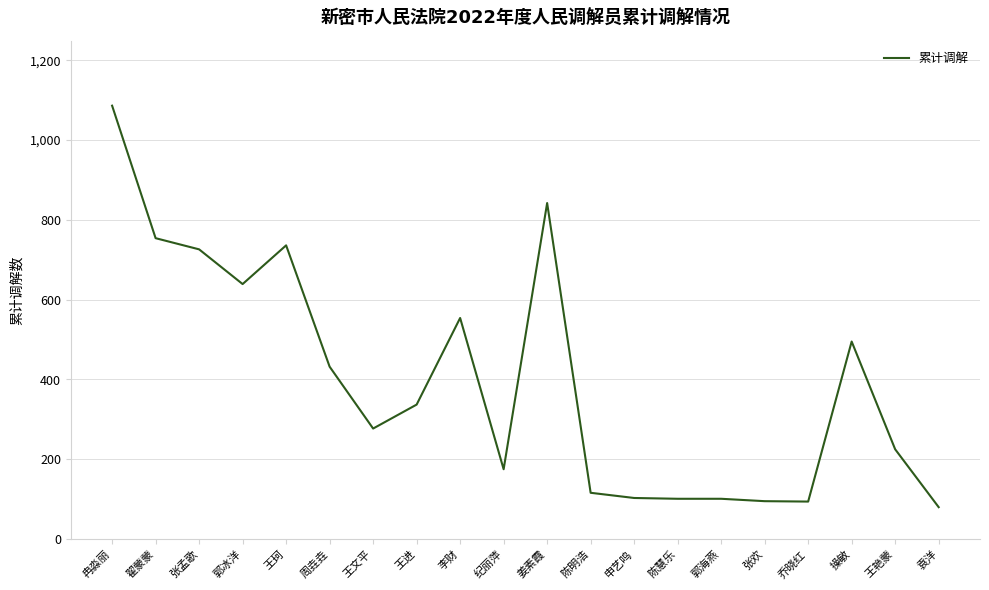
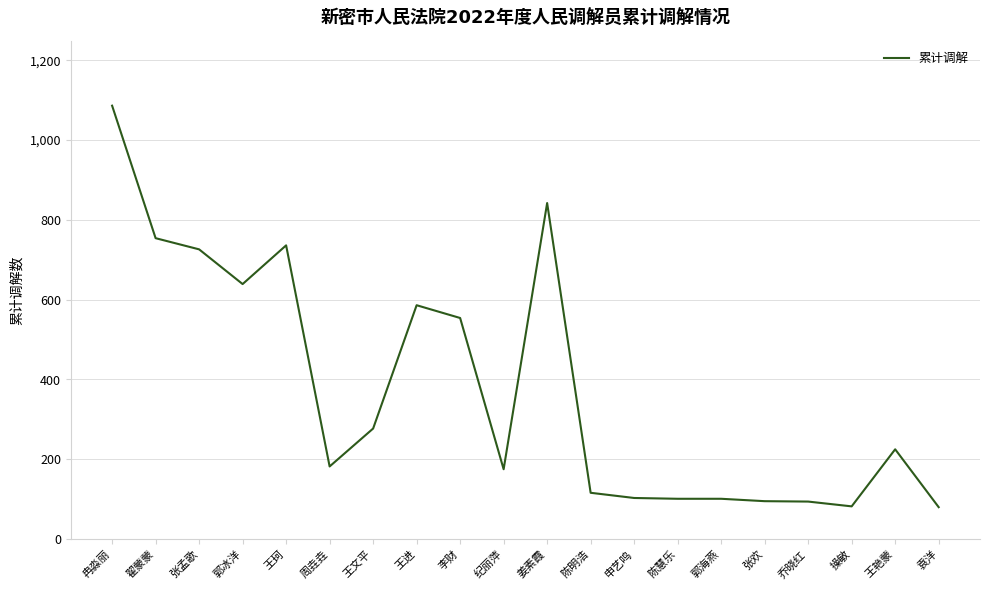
  {
    "冉淼丽": "1,090",
    "翟蒙蒙": "750",
    "张孟歌": "730",
    "郭冰洋": "640",
    "王珂": "740",
-   "周垚垚": "430",
+   "周垚垚": "180",
    "王文平": "280",
-   "王进": "340",
+   "王进": "590",
    "李财": "550",
    "纪丽萍": "180",
    "姜素霞": "840",
    "陈明浩": "120",
    "申艺鸣": "100",
    "陈慧乐": "100",
    "郭海燕": "100",
    "张欢": "100",
    "乔晓红": "90",
-   "操敏": "500",
+   "操敏": "80",
    "王艳蒙": "230",
    "袁洋": "80"
  }
